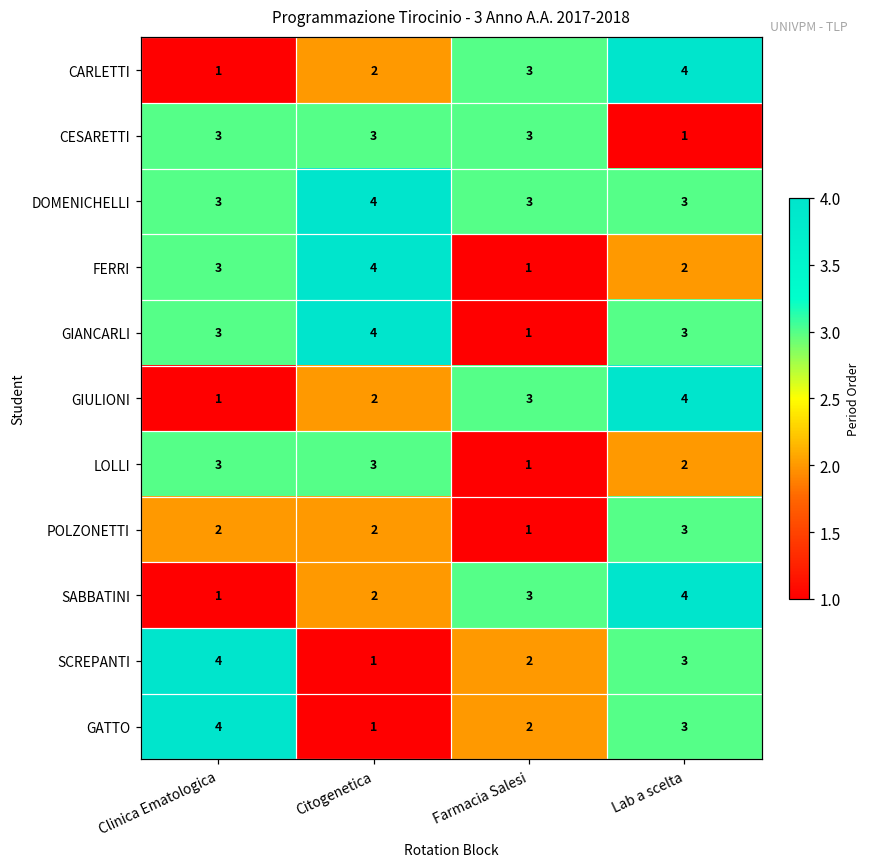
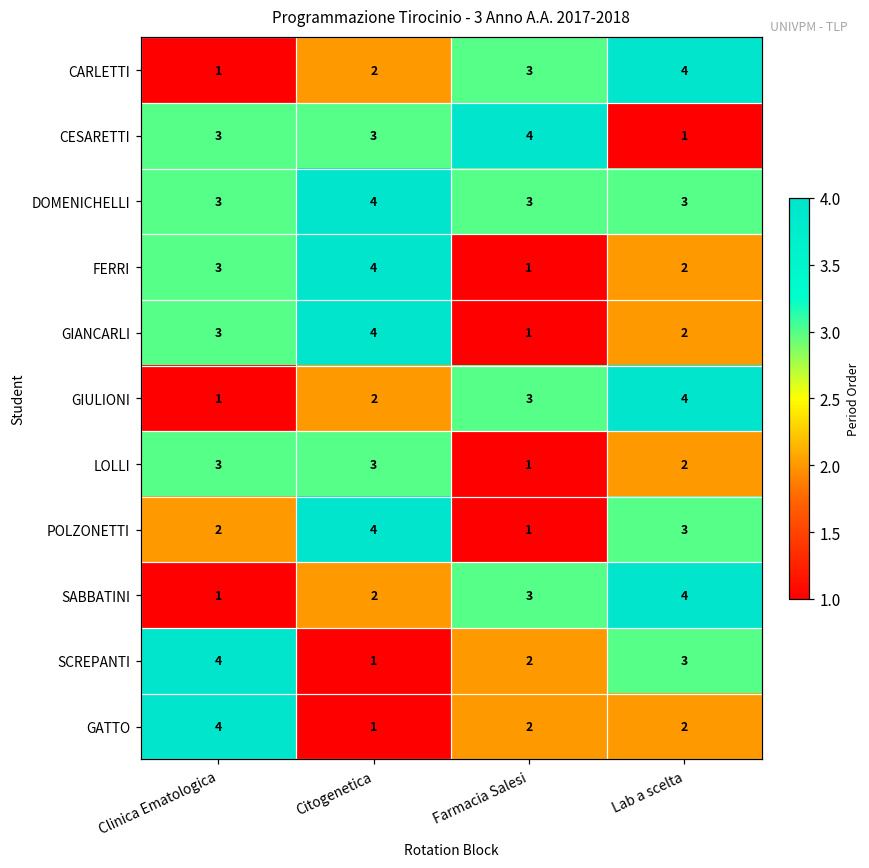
  {
    "CARLETTI": {
      "Clinica Ematologica": 1,
      "Citogenetica": 2,
      "Farmacia Salesi": 3,
      "Lab a scelta": 4
    },
    "CESARETTI": {
      "Clinica Ematologica": 3,
      "Citogenetica": 3,
-     "Farmacia Salesi": 3,
+     "Farmacia Salesi": 4,
      "Lab a scelta": 1
    },
    "DOMENICHELLI": {
      "Clinica Ematologica": 3,
      "Citogenetica": 4,
      "Farmacia Salesi": 3,
      "Lab a scelta": 3
    },
    "FERRI": {
      "Clinica Ematologica": 3,
      "Citogenetica": 4,
      "Farmacia Salesi": 1,
      "Lab a scelta": 2
    },
    "GIANCARLI": {
      "Clinica Ematologica": 3,
      "Citogenetica": 4,
      "Farmacia Salesi": 1,
-     "Lab a scelta": 3
+     "Lab a scelta": 2
    },
    "GIULIONI": {
      "Clinica Ematologica": 1,
      "Citogenetica": 2,
      "Farmacia Salesi": 3,
      "Lab a scelta": 4
    },
    "LOLLI": {
      "Clinica Ematologica": 3,
      "Citogenetica": 3,
      "Farmacia Salesi": 1,
      "Lab a scelta": 2
    },
    "POLZONETTI": {
      "Clinica Ematologica": 2,
-     "Citogenetica": 2,
+     "Citogenetica": 4,
      "Farmacia Salesi": 1,
      "Lab a scelta": 3
    },
    "SABBATINI": {
      "Clinica Ematologica": 1,
      "Citogenetica": 2,
      "Farmacia Salesi": 3,
      "Lab a scelta": 4
    },
    "SCREPANTI": {
      "Clinica Ematologica": 4,
      "Citogenetica": 1,
      "Farmacia Salesi": 2,
      "Lab a scelta": 3
    },
    "GATTO": {
      "Clinica Ematologica": 4,
      "Citogenetica": 1,
      "Farmacia Salesi": 2,
-     "Lab a scelta": 3
+     "Lab a scelta": 2
    }
  }
